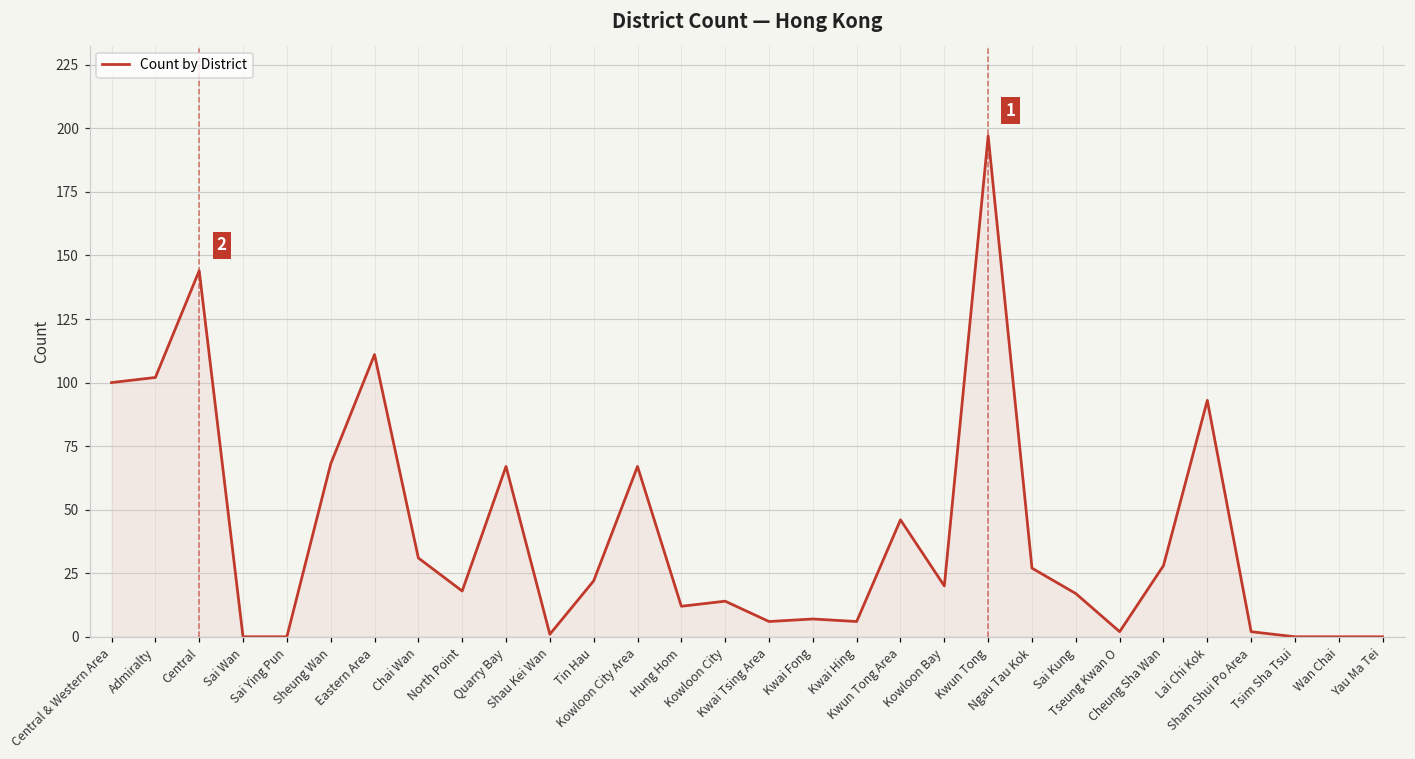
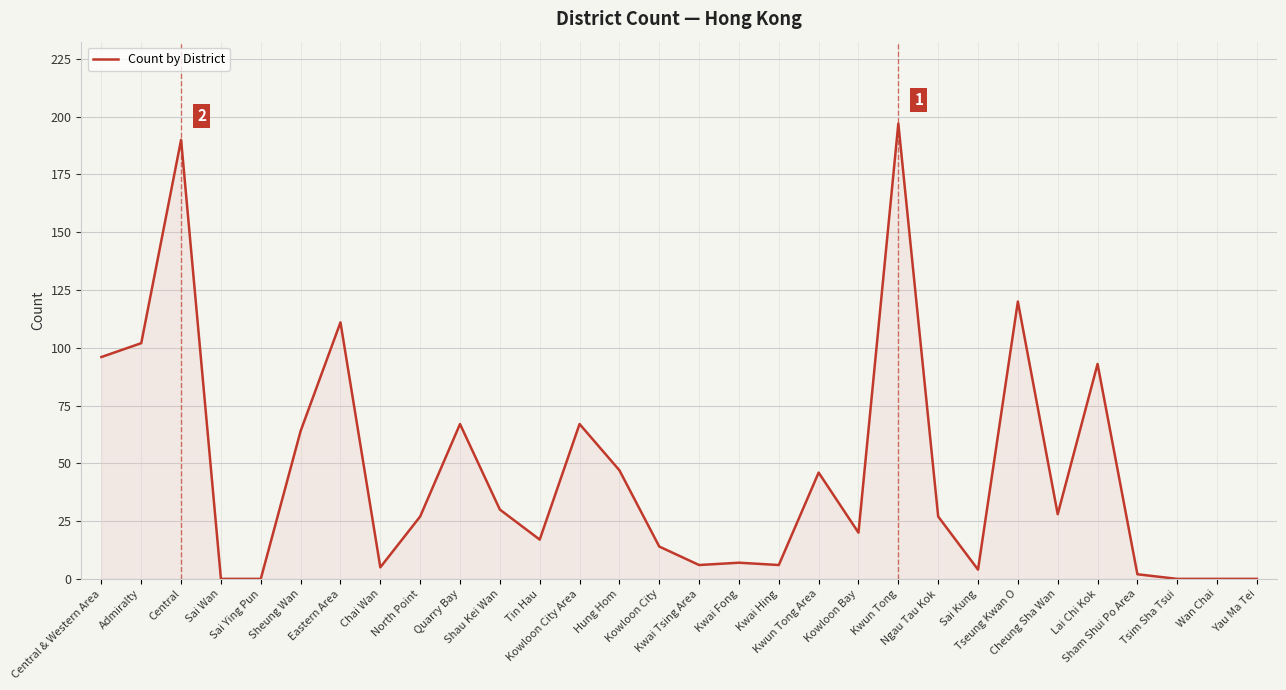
  {
-   "Central & Western Area": 100,
+   "Central & Western Area": 96,
    "Admiralty": 102,
-   "Central": 144,
+   "Central": 190,
    "Sai Wan": 0,
    "Sai Ying Pun": 0,
-   "Sheung Wan": 68,
+   "Sheung Wan": 64,
    "Eastern Area": 111,
-   "Chai Wan": 31,
-   "North Point": 18,
+   "Chai Wan": 5,
+   "North Point": 27,
    "Quarry Bay": 67,
-   "Shau Kei Wan": 1,
-   "Tin Hau": 22,
+   "Shau Kei Wan": 30,
+   "Tin Hau": 17,
    "Kowloon City Area": 67,
-   "Hung Hom": 12,
+   "Hung Hom": 47,
    "Kowloon City": 14,
    "Kwai Tsing Area": 6,
    "Kwai Fong": 7,
    "Kwai Hing": 6,
    "Kwun Tong Area": 46,
    "Kowloon Bay": 20,
    "Ngau Tau Kok": 27,
-   "Sai Kung": 17,
-   "Tseung Kwan O": 2,
+   "Sai Kung": 4,
+   "Tseung Kwan O": 120,
    "Cheung Sha Wan": 28,
    "Lai Chi Kok": 93,
    "Sham Shui Po Area": 2,
    "Tsim Sha Tsui": 0,
    "Wan Chai": 0,
    "Yau Ma Tei": 0
  }
